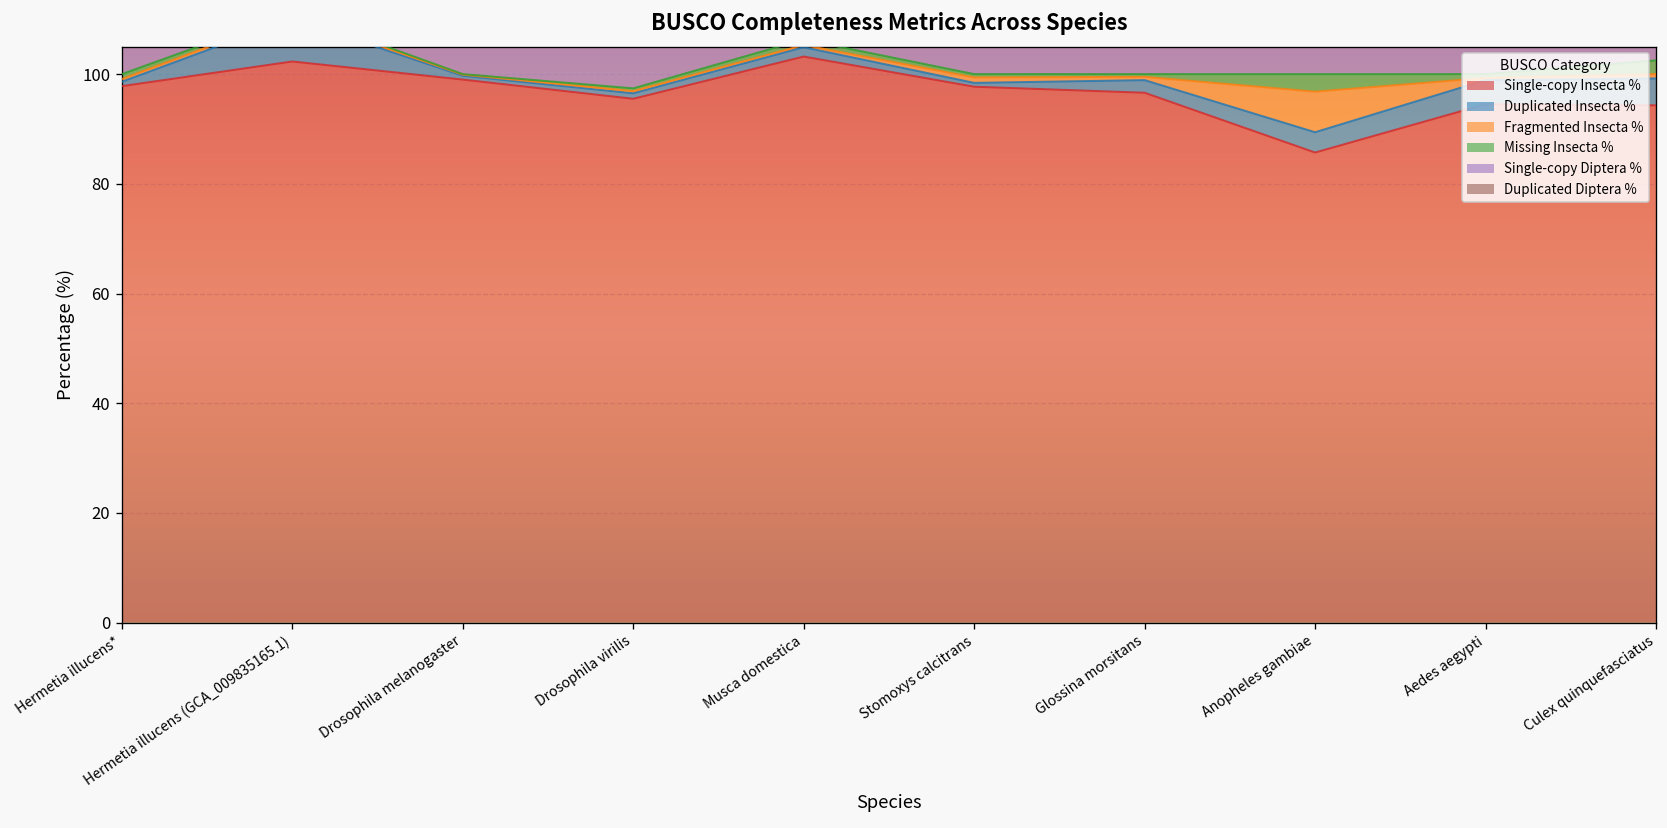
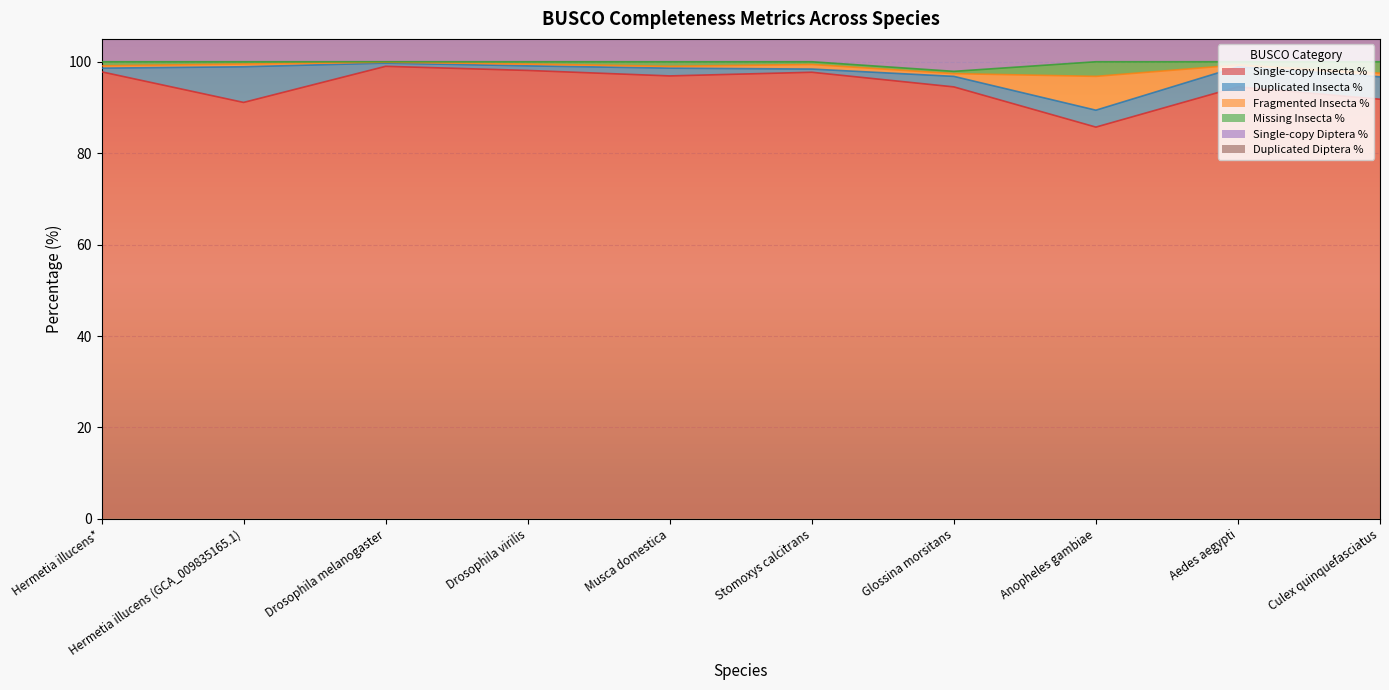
  {
    "Single-copy Insecta %": {
      "Hermetia illucens*": 98,
-     "Hermetia illucens (GCA_009835165.1)": 102,
+     "Hermetia illucens (GCA_009835165.1)": 91,
      "Drosophila melanogaster": 99,
-     "Drosophila virilis": 96,
-     "Musca domestica": 103,
+     "Drosophila virilis": 98,
+     "Musca domestica": 97,
      "Stomoxys calcitrans": 98,
-     "Glossina morsitans": 97,
+     "Glossina morsitans": 95,
      "Anopheles gambiae": 86,
-     "Culex quinquefasciatus": 94
+     "Culex quinquefasciatus": 92
    },
    "Duplicated Insecta %": {
      "Stomoxys calcitrans": 1,
      "Glossina morsitans": 2,
      "Anopheles gambiae": 4,
      "Culex quinquefasciatus": 5
    },
    "Fragmented Insecta %": {
      "Stomoxys calcitrans": 1,
      "Anopheles gambiae": 7,
      "Culex quinquefasciatus": 1
    },
    "Missing Insecta %": {
      "Hermetia illucens*": 1,
      "Stomoxys calcitrans": 1,
      "Anopheles gambiae": 3,
      "Culex quinquefasciatus": 3
    }
  }
